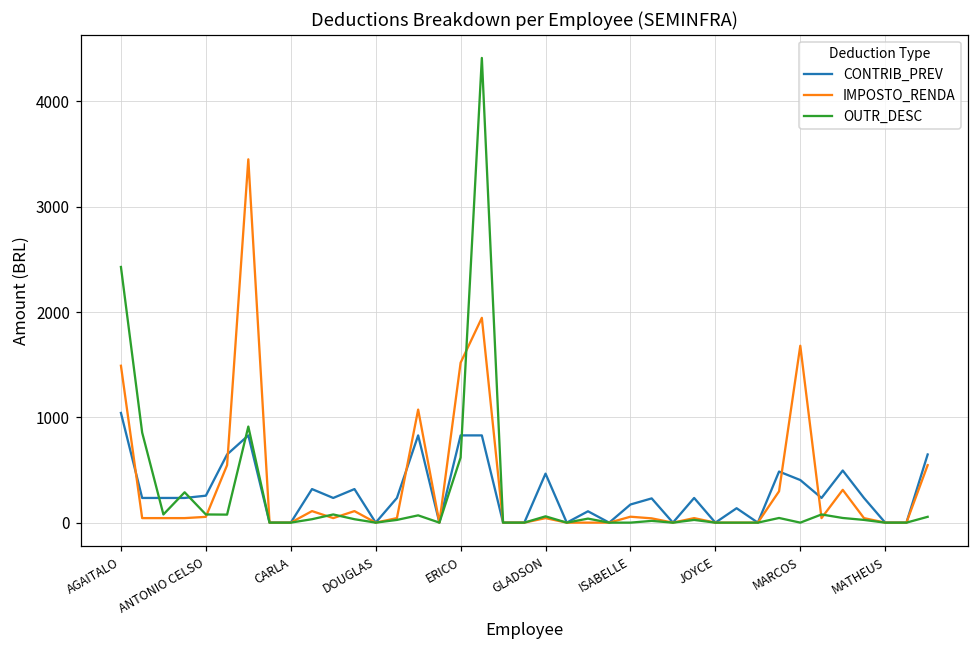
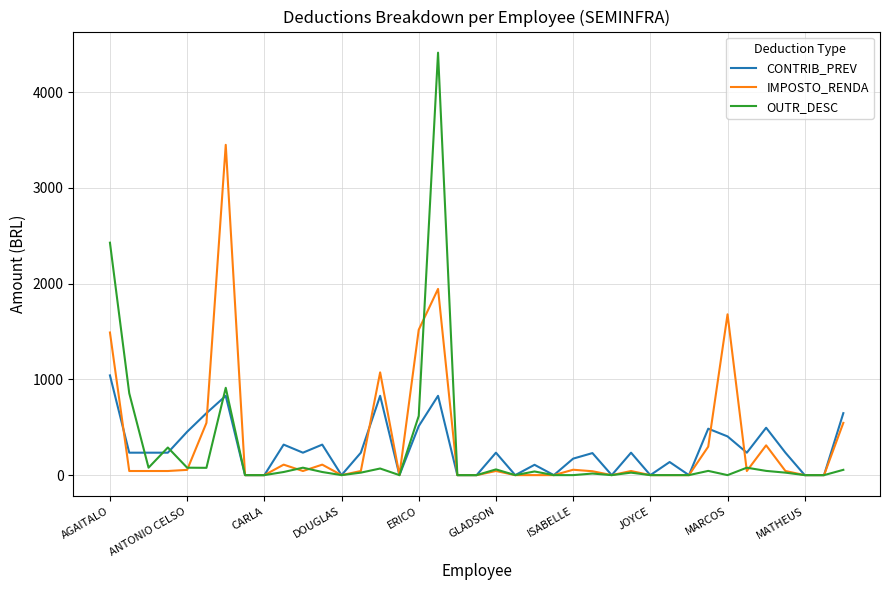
  {
    "CONTRIB_PREV": {
      "AGAITALO": 1000,
-     "ANTONIO CELSO": 300,
-     "ERICO": 800,
-     "GLADSON": 500,
+     "ANTONIO CELSO": 500,
+     "ERICO": 500,
+     "GLADSON": 200,
      "ISABELLE": 200,
      "MARCOS": 400
    },
    "IMPOSTO_RENDA": {
      "AGAITALO": 1500,
      "ERICO": 1500,
      "ISABELLE": 100,
      "MARCOS": 1700
    },
    "OUTR_DESC": {
      "AGAITALO": 2400,
      "ERICO": 600,
      "ISABELLE": 0,
      "MARCOS": 0
    }
  }
